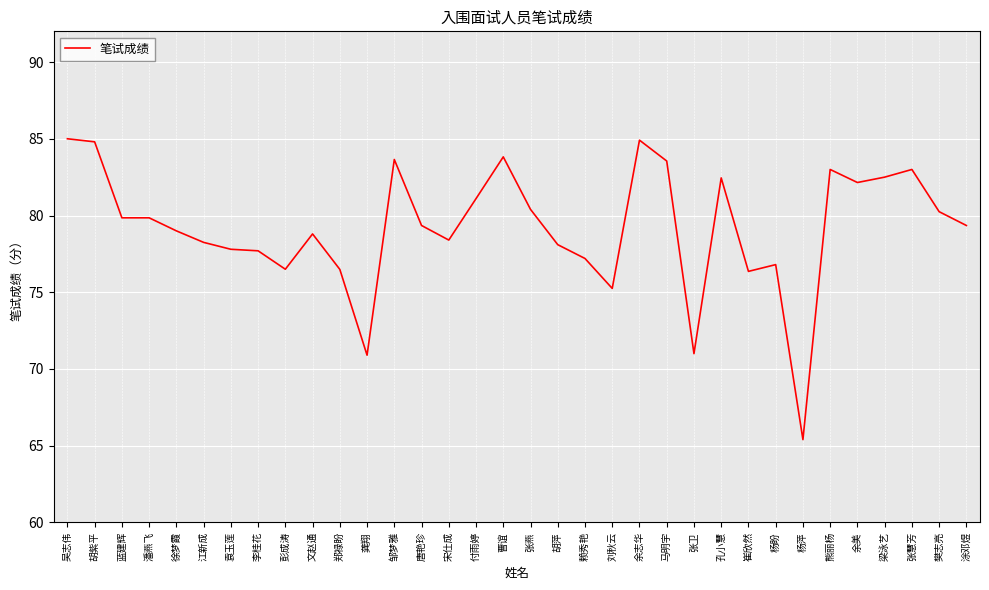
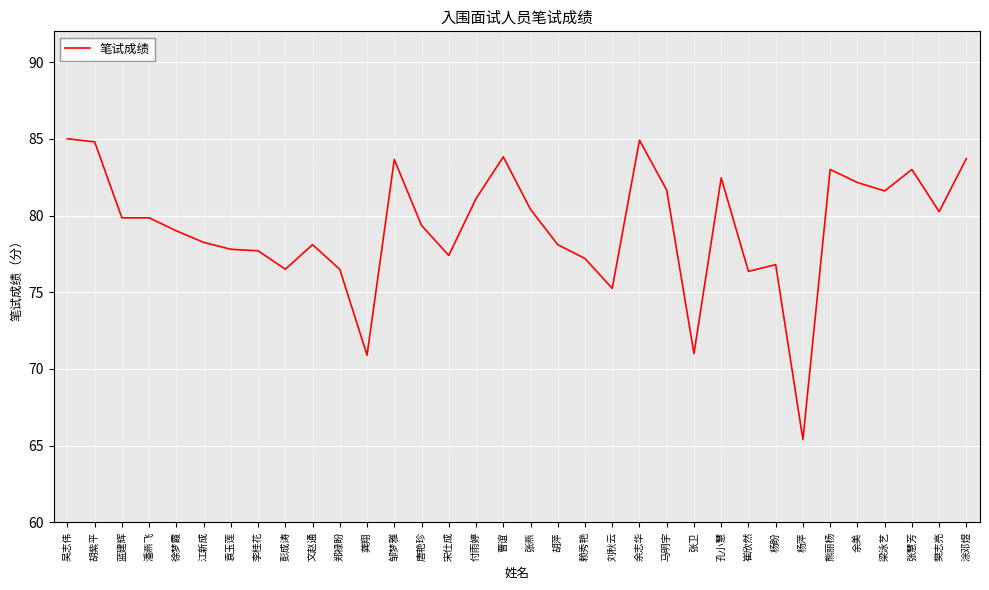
  {
    "吴志伟": 85.0,
    "胡紫平": 84.8,
    "蓝建辉": 79.9,
    "潘燕飞": 79.9,
    "徐梦霞": 79.0,
    "江新成": 78.3,
    "袁玉莲": 77.8,
    "李桂花": 77.7,
    "彭成涛": 76.5,
-   "文赵通": 78.8,
+   "文赵通": 78.1,
    "郑禄盼": 76.5,
    "龚翔": 70.9,
    "邹梦雅": 83.7,
    "唐艳珍": 79.4,
-   "宋仕成": 78.4,
+   "宋仕成": 77.4,
    "付雨婷": 81.1,
    "曹谊": 83.8,
    "张燕": 80.4,
    "胡萍": 78.1,
    "赖秀艳": 77.2,
    "刘秋云": 75.3,
    "余志华": 84.9,
-   "马明宇": 83.6,
+   "马明宇": 81.7,
    "张卫": 71.0,
    "孔小慧": 82.5,
    "崔欣然": 76.4,
    "杨盼": 76.8,
    "杨萍": 65.4,
    "熊丽杨": 83.0,
    "余美": 82.2,
-   "梁泳艺": 82.5,
+   "梁泳艺": 81.6,
    "张慧芳": 83.0,
    "樊志亮": 80.3,
-   "涂邓煜": 79.4
+   "涂邓煜": 83.7
  }
